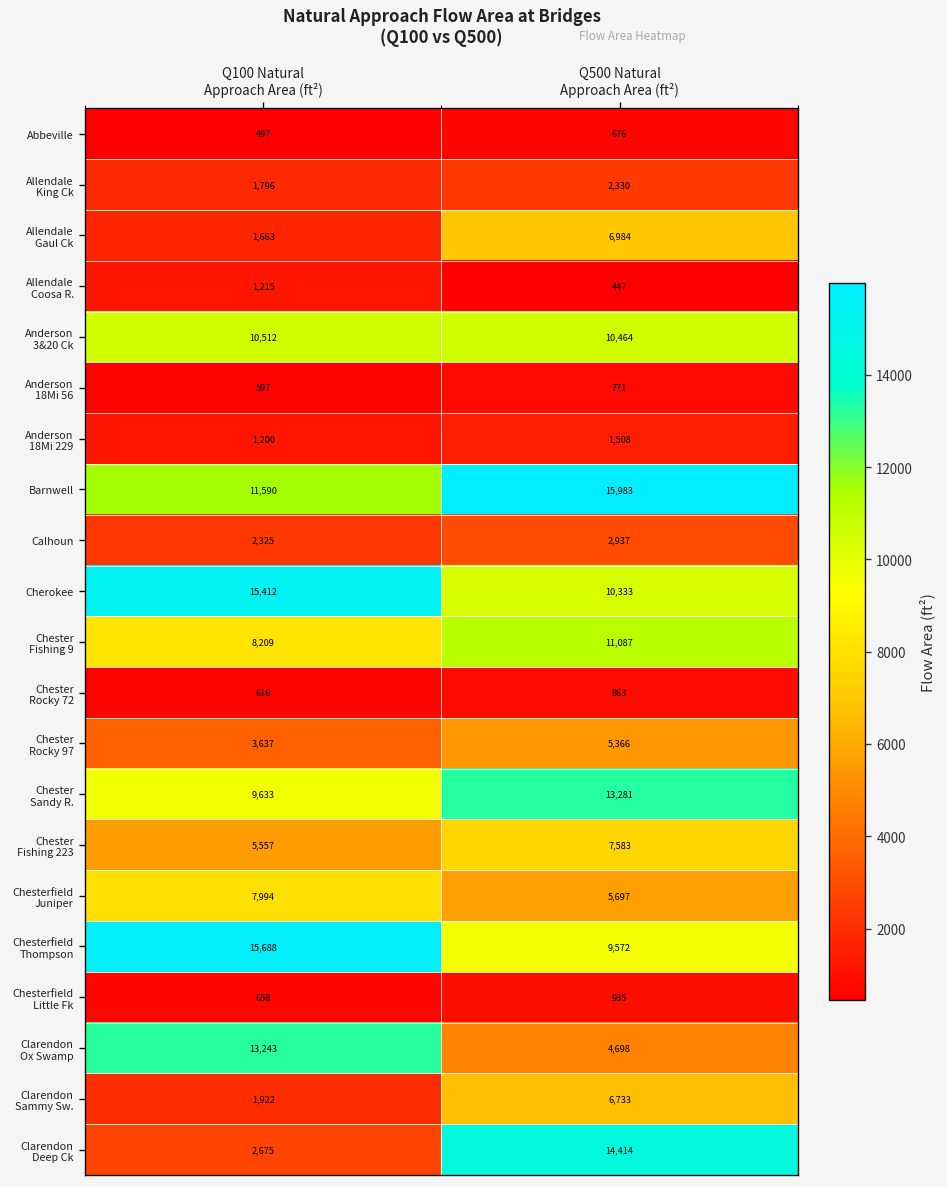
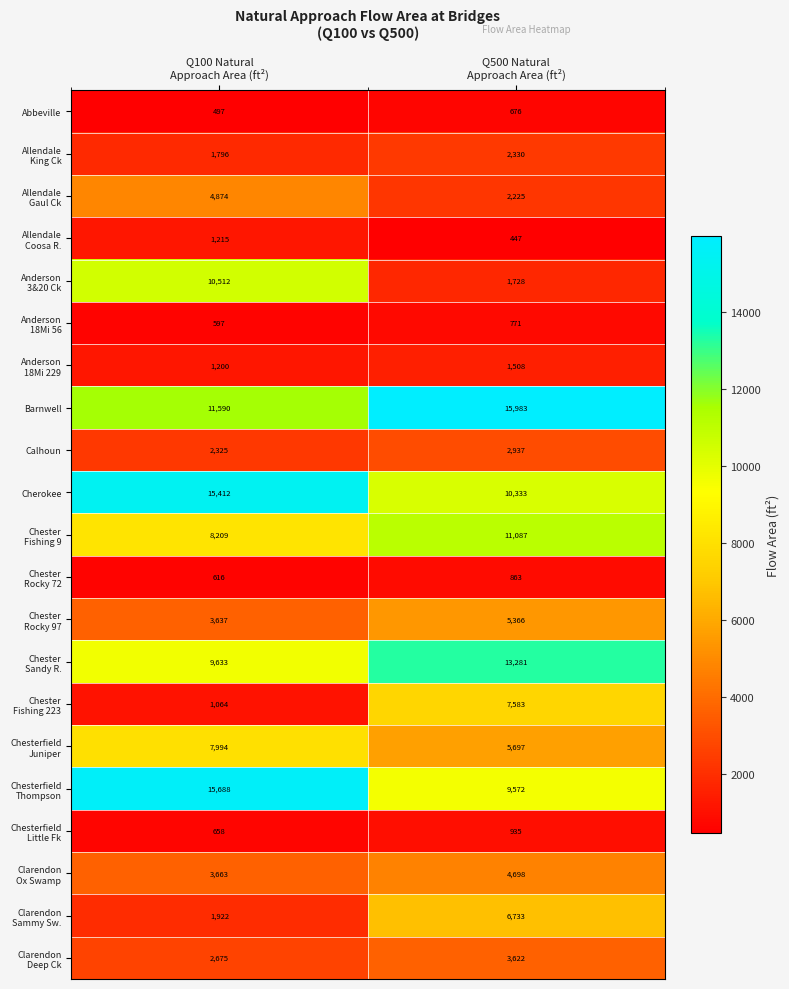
  {
    "Abbeville": {
      "Q100 Natural Approach Area (ft²)": "497",
      "Q500 Natural Approach Area (ft²)": "676"
    },
    "Allendale King Ck": {
      "Q100 Natural Approach Area (ft²)": "1,796",
      "Q500 Natural Approach Area (ft²)": "2,330"
    },
    "Allendale Gaul Ck": {
-     "Q100 Natural Approach Area (ft²)": "1,663",
-     "Q500 Natural Approach Area (ft²)": "6,984"
+     "Q100 Natural Approach Area (ft²)": "4,874",
+     "Q500 Natural Approach Area (ft²)": "2,225"
    },
    "Allendale Coosa R.": {
      "Q100 Natural Approach Area (ft²)": "1,215",
      "Q500 Natural Approach Area (ft²)": "447"
    },
    "Anderson 3&20 Ck": {
      "Q100 Natural Approach Area (ft²)": "10,512",
-     "Q500 Natural Approach Area (ft²)": "10,464"
+     "Q500 Natural Approach Area (ft²)": "1,728"
    },
    "Anderson 18Mi 56": {
      "Q100 Natural Approach Area (ft²)": "597",
      "Q500 Natural Approach Area (ft²)": "771"
    },
    "Anderson 18Mi 229": {
      "Q100 Natural Approach Area (ft²)": "1,200",
      "Q500 Natural Approach Area (ft²)": "1,508"
    },
    "Barnwell": {
      "Q100 Natural Approach Area (ft²)": "11,590",
      "Q500 Natural Approach Area (ft²)": "15,983"
    },
    "Calhoun": {
      "Q100 Natural Approach Area (ft²)": "2,325",
      "Q500 Natural Approach Area (ft²)": "2,937"
    },
    "Cherokee": {
      "Q100 Natural Approach Area (ft²)": "15,412",
      "Q500 Natural Approach Area (ft²)": "10,333"
    },
    "Chester Fishing 9": {
      "Q100 Natural Approach Area (ft²)": "8,209",
      "Q500 Natural Approach Area (ft²)": "11,087"
    },
    "Chester Rocky 72": {
      "Q100 Natural Approach Area (ft²)": "616",
      "Q500 Natural Approach Area (ft²)": "863"
    },
    "Chester Rocky 97": {
      "Q100 Natural Approach Area (ft²)": "3,637",
      "Q500 Natural Approach Area (ft²)": "5,366"
    },
    "Chester Sandy R.": {
      "Q100 Natural Approach Area (ft²)": "9,633",
      "Q500 Natural Approach Area (ft²)": "13,281"
    },
    "Chester Fishing 223": {
-     "Q100 Natural Approach Area (ft²)": "5,557",
+     "Q100 Natural Approach Area (ft²)": "1,064",
      "Q500 Natural Approach Area (ft²)": "7,583"
    },
    "Chesterfield Juniper": {
      "Q100 Natural Approach Area (ft²)": "7,994",
      "Q500 Natural Approach Area (ft²)": "5,697"
    },
    "Chesterfield Thompson": {
      "Q100 Natural Approach Area (ft²)": "15,688",
      "Q500 Natural Approach Area (ft²)": "9,572"
    },
    "Chesterfield Little Fk": {
      "Q100 Natural Approach Area (ft²)": "658",
      "Q500 Natural Approach Area (ft²)": "935"
    },
    "Clarendon Ox Swamp": {
-     "Q100 Natural Approach Area (ft²)": "13,243",
+     "Q100 Natural Approach Area (ft²)": "3,663",
      "Q500 Natural Approach Area (ft²)": "4,698"
    },
    "Clarendon Sammy Sw.": {
      "Q100 Natural Approach Area (ft²)": "1,922",
      "Q500 Natural Approach Area (ft²)": "6,733"
    },
    "Clarendon Deep Ck": {
      "Q100 Natural Approach Area (ft²)": "2,675",
-     "Q500 Natural Approach Area (ft²)": "14,414"
+     "Q500 Natural Approach Area (ft²)": "3,622"
    }
  }
